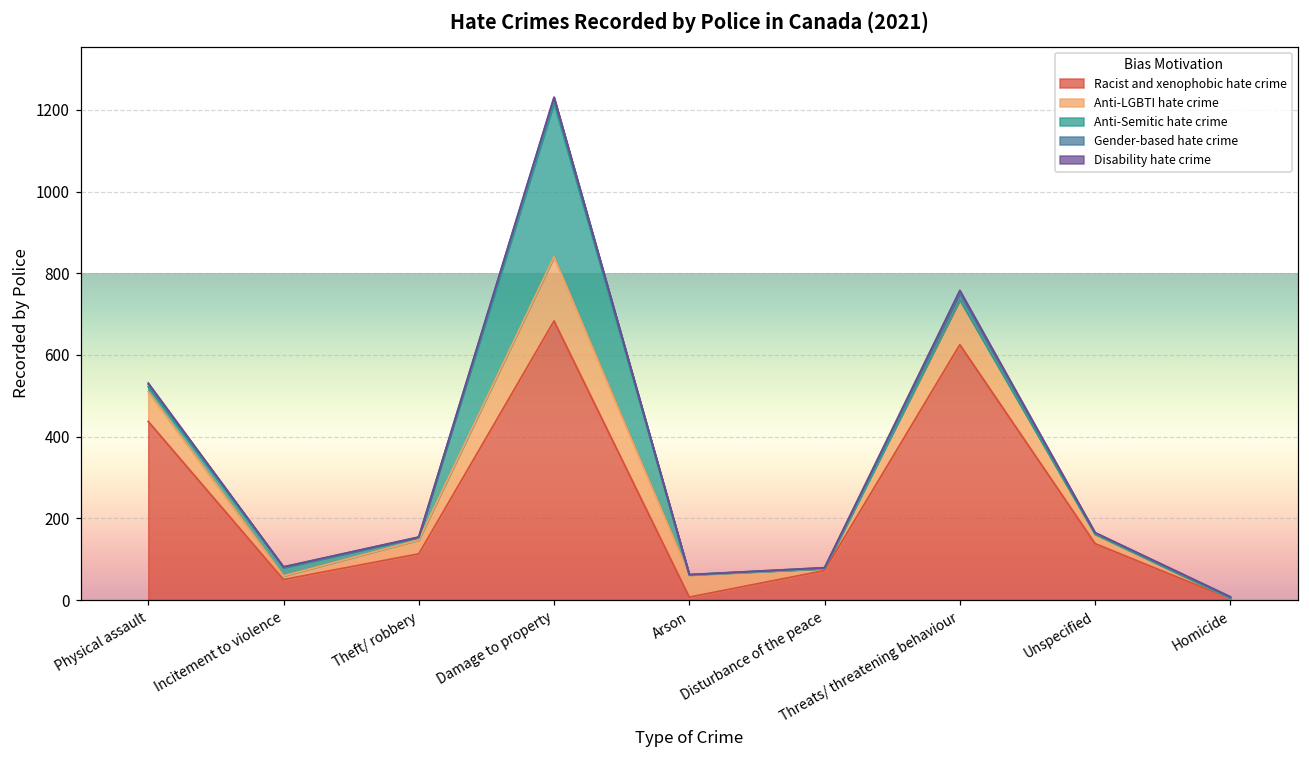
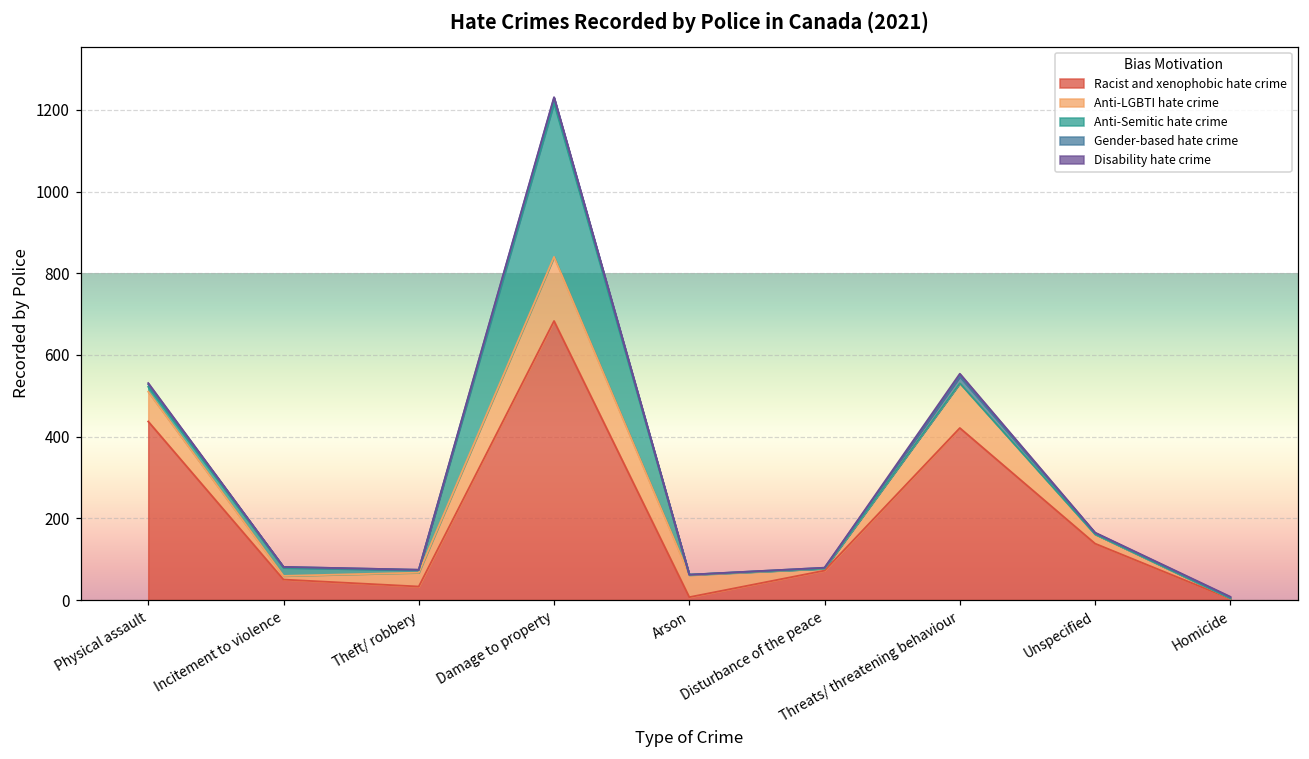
  {
    "Racist and xenophobic hate crime": {
      "Physical assault": 440,
      "Incitement to violence": 50,
-     "Theft/ robbery": 110,
+     "Theft/ robbery": 30,
      "Damage to property": 680,
      "Arson": 10,
-     "Threats/ threatening behaviour": 630,
+     "Threats/ threatening behaviour": 420,
      "Unspecified": 140
    },
    "Anti-LGBTI hate crime": {
      "Physical assault": 70,
      "Incitement to violence": 10,
      "Damage to property": 160
    },
    "Disability hate crime": {
      "Threats/ threatening behaviour": 10
    }
  }
